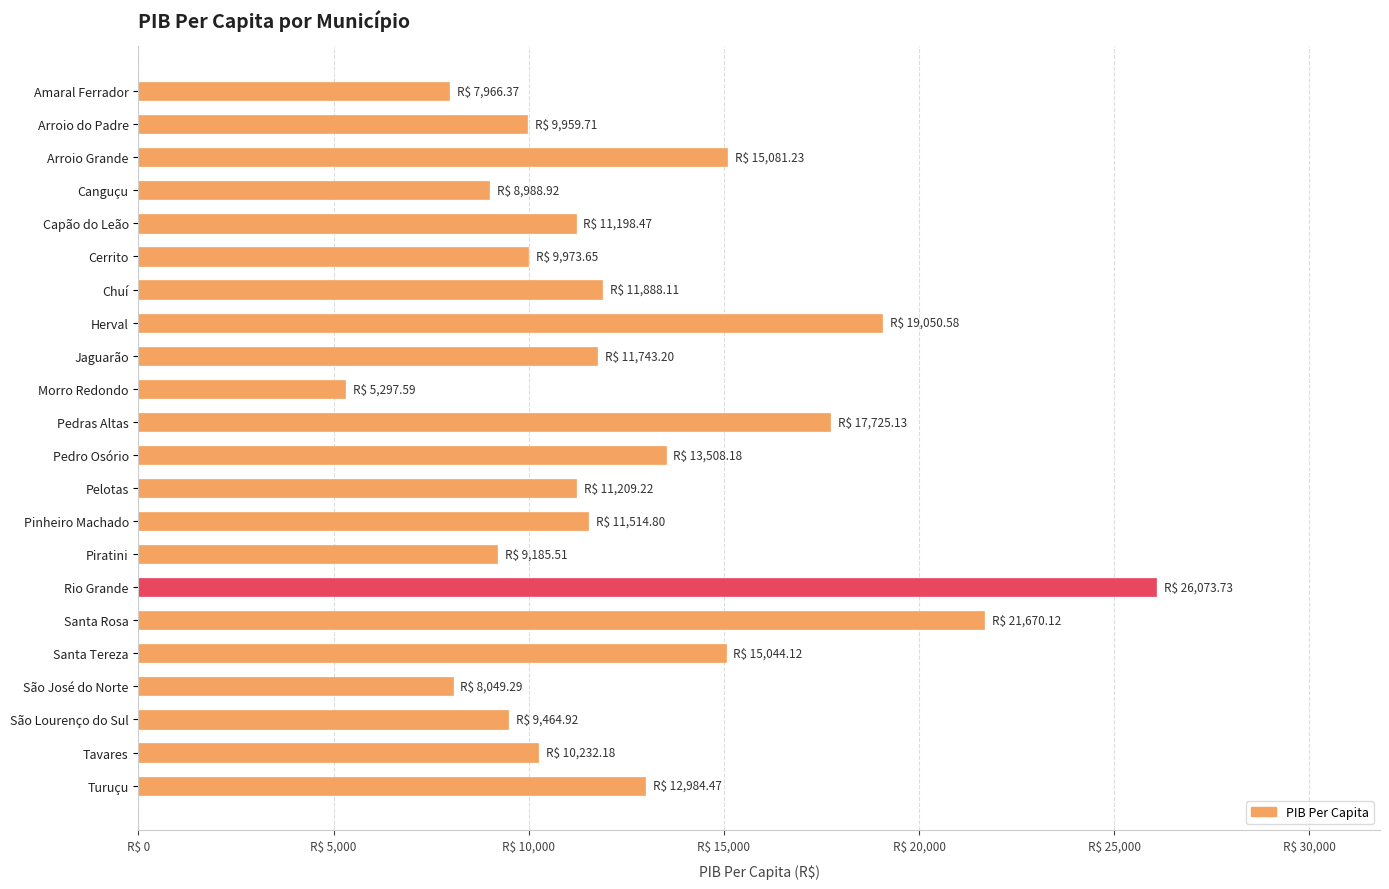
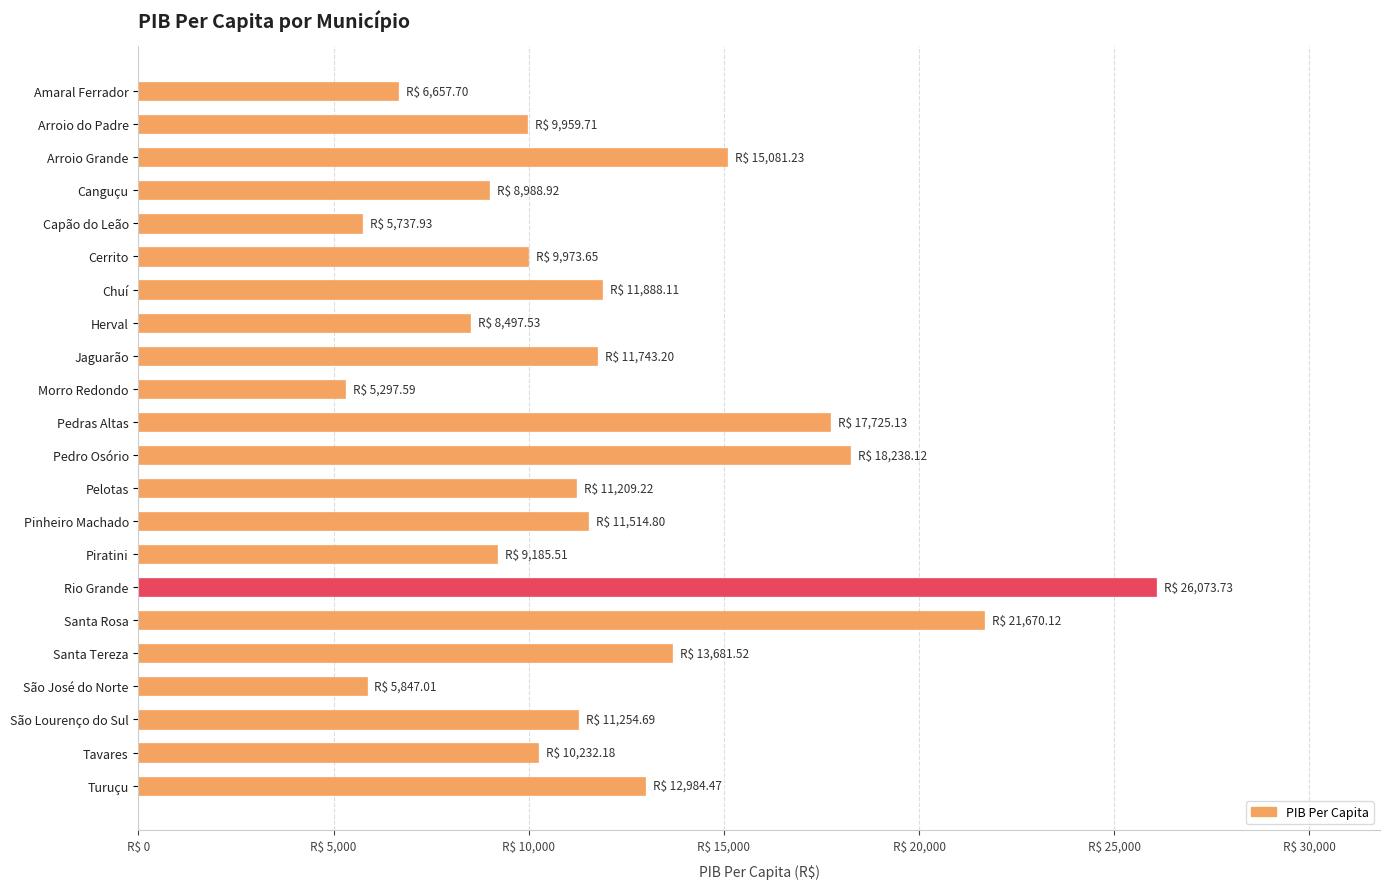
  {
-   "Amaral Ferrador": "7,966.37",
+   "Amaral Ferrador": "6,657.70",
    "Arroio do Padre": "9,959.71",
    "Arroio Grande": "15,081.23",
    "Canguçu": "8,988.92",
-   "Capão do Leão": "11,198.47",
+   "Capão do Leão": "5,737.93",
    "Cerrito": "9,973.65",
    "Chuí": "11,888.11",
-   "Herval": "19,050.58",
+   "Herval": "8,497.53",
    "Jaguarão": "11,743.20",
    "Morro Redondo": "5,297.59",
    "Pedras Altas": "17,725.13",
-   "Pedro Osório": "13,508.18",
+   "Pedro Osório": "18,238.12",
    "Pelotas": "11,209.22",
    "Pinheiro Machado": "11,514.80",
    "Piratini": "9,185.51",
    "Rio Grande": "26,073.73",
    "Santa Rosa": "21,670.12",
-   "Santa Tereza": "15,044.12",
-   "São José do Norte": "8,049.29",
-   "São Lourenço do Sul": "9,464.92",
+   "Santa Tereza": "13,681.52",
+   "São José do Norte": "5,847.01",
+   "São Lourenço do Sul": "11,254.69",
    "Tavares": "10,232.18",
    "Turuçu": "12,984.47"
  }
